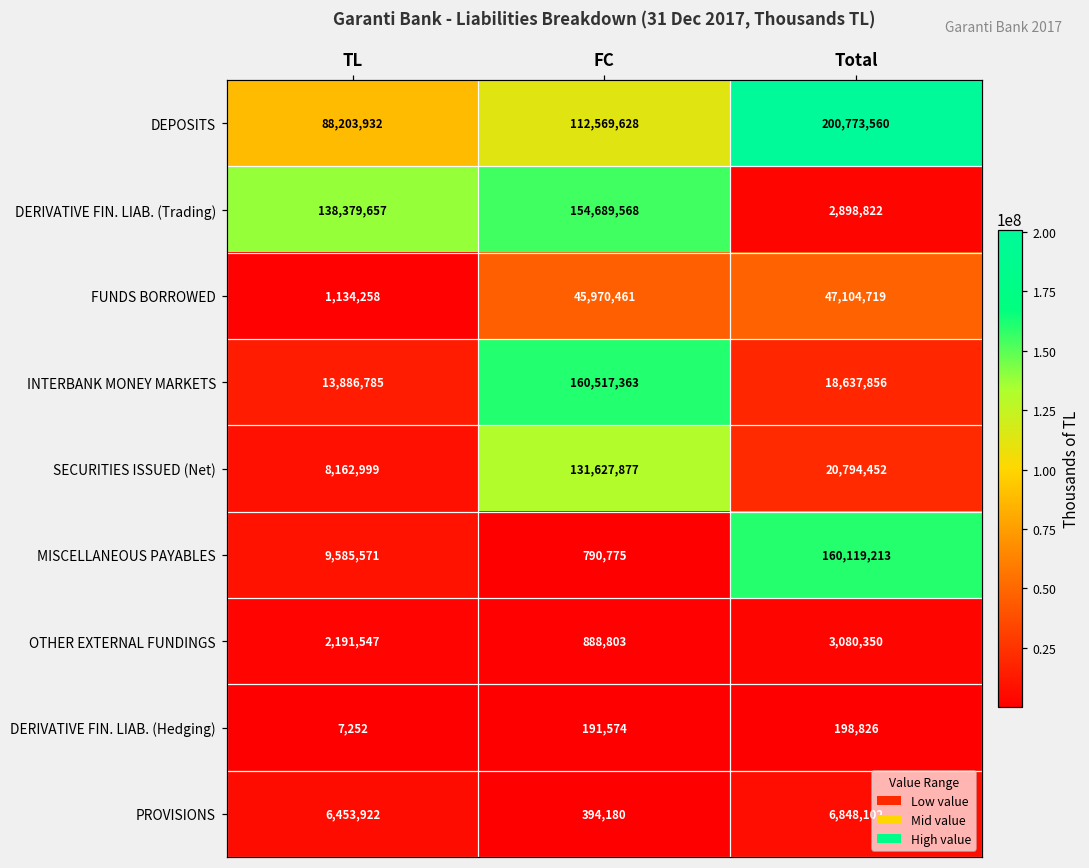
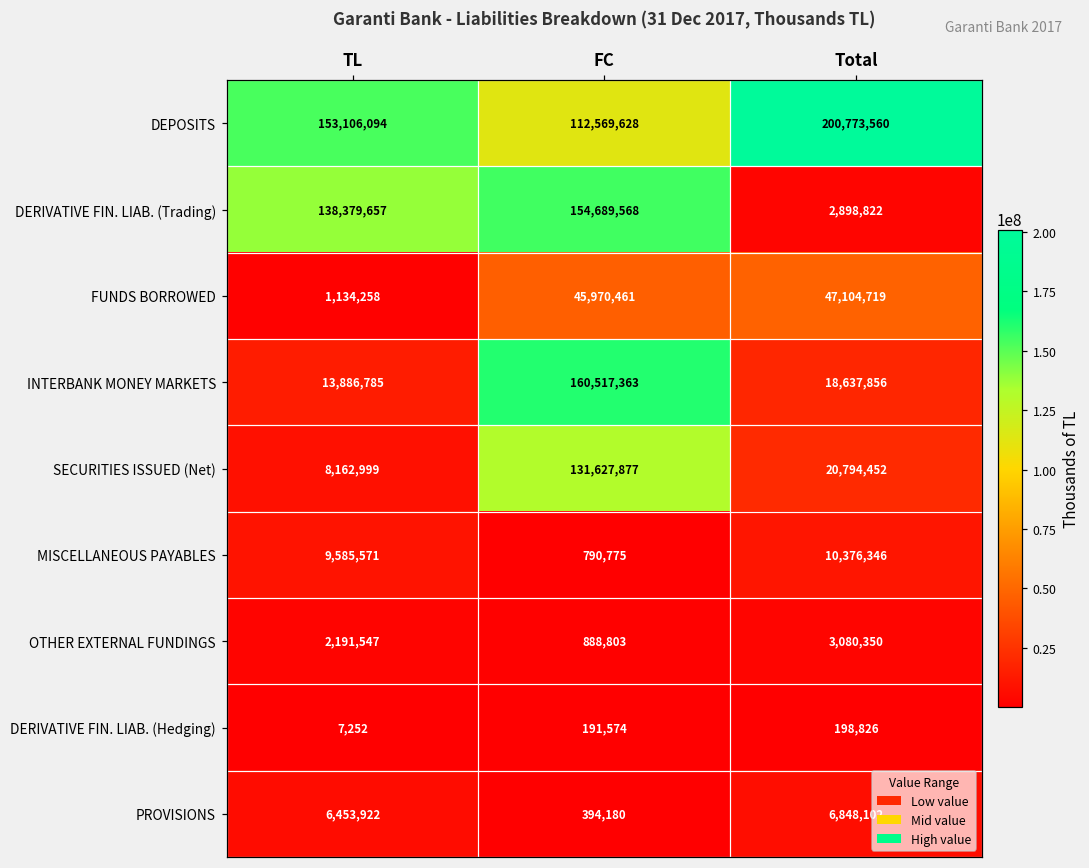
  {
    "DEPOSITS": {
-     "TL": "88,203,932",
+     "TL": "153,106,094",
      "FC": "112,569,628",
      "Total": "200,773,560"
    },
    "DERIVATIVE FIN. LIAB. (Trading)": {
      "TL": "138,379,657",
      "FC": "154,689,568",
      "Total": "2,898,822"
    },
    "FUNDS BORROWED": {
      "TL": "1,134,258",
      "FC": "45,970,461",
      "Total": "47,104,719"
    },
    "INTERBANK MONEY MARKETS": {
      "TL": "13,886,785",
      "FC": "160,517,363",
      "Total": "18,637,856"
    },
    "SECURITIES ISSUED (Net)": {
      "TL": "8,162,999",
      "FC": "131,627,877",
      "Total": "20,794,452"
    },
    "MISCELLANEOUS PAYABLES": {
      "TL": "9,585,571",
      "FC": "790,775",
-     "Total": "160,119,213"
+     "Total": "10,376,346"
    },
    "OTHER EXTERNAL FUNDINGS": {
      "TL": "2,191,547",
      "FC": "888,803",
      "Total": "3,080,350"
    },
    "DERIVATIVE FIN. LIAB. (Hedging)": {
      "TL": "7,252",
      "FC": "191,574",
      "Total": "198,826"
    },
    "PROVISIONS": {
      "TL": "6,453,922",
      "FC": "394,180"
    }
  }
